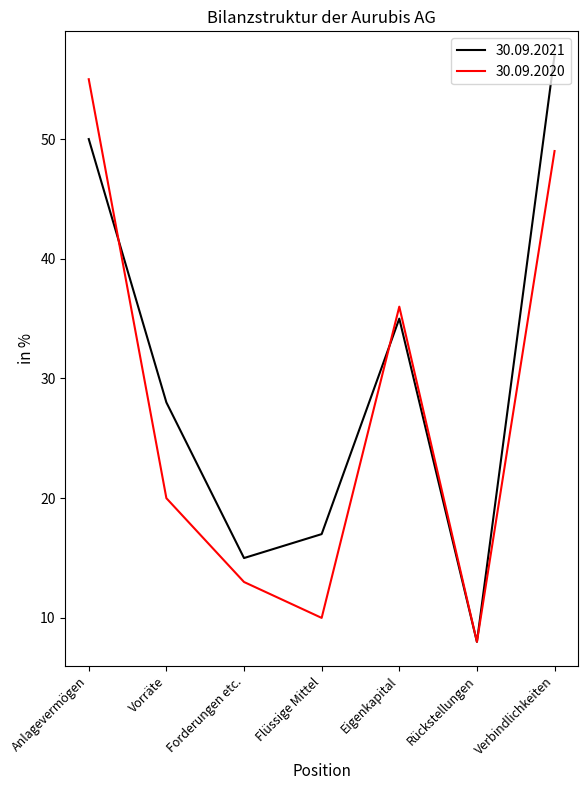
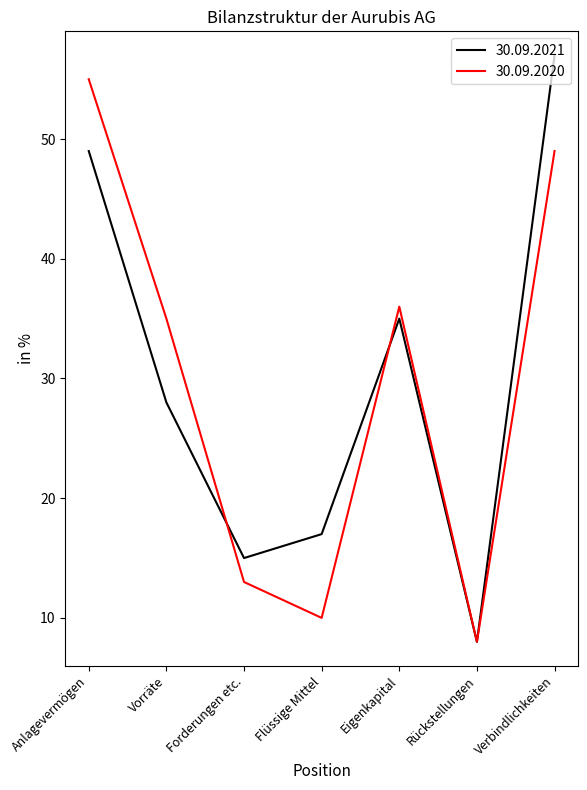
  {
    "30.09.2021": {
-     "Anlagevermögen": 50,
+     "Anlagevermögen": 49,
      "Vorräte": 28,
      "Forderungen etc.": 15,
      "Flüssige Mittel": 17,
      "Eigenkapital": 35
    },
    "30.09.2020": {
      "Anlagevermögen": 55,
-     "Vorräte": 20,
+     "Vorräte": 35,
      "Forderungen etc.": 13,
      "Flüssige Mittel": 10,
      "Eigenkapital": 36,
      "Verbindlichkeiten": 49
    }
  }
